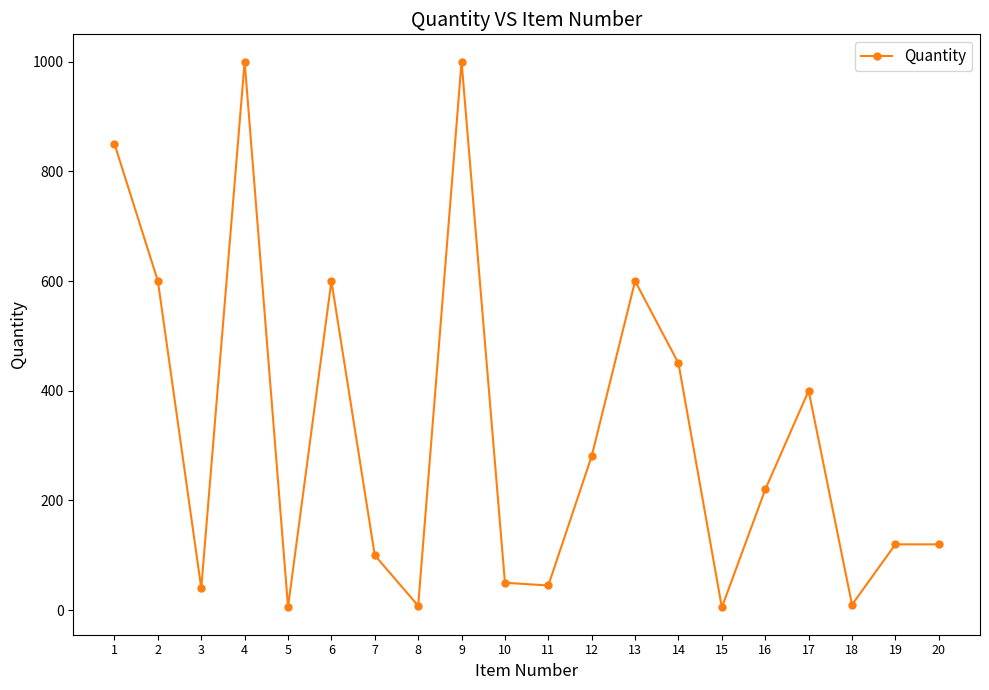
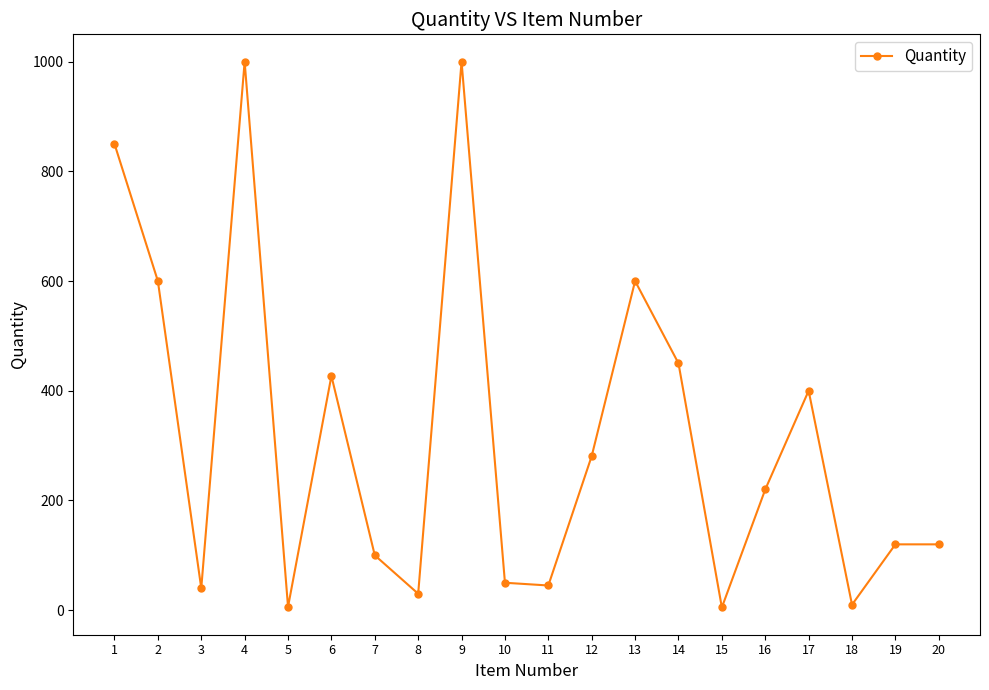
  {
    "1": 850,
    "2": 600,
    "3": 40,
    "4": 1000,
    "5": 10,
-   "6": 600,
+   "6": 430,
    "7": 100,
-   "8": 10,
+   "8": 30,
    "9": 1000,
    "10": 50,
    "11": 50,
    "12": 280,
    "13": 600,
    "14": 450,
    "15": 10,
    "16": 220,
    "17": 400,
    "18": 10,
    "19": 120,
    "20": 120
  }
